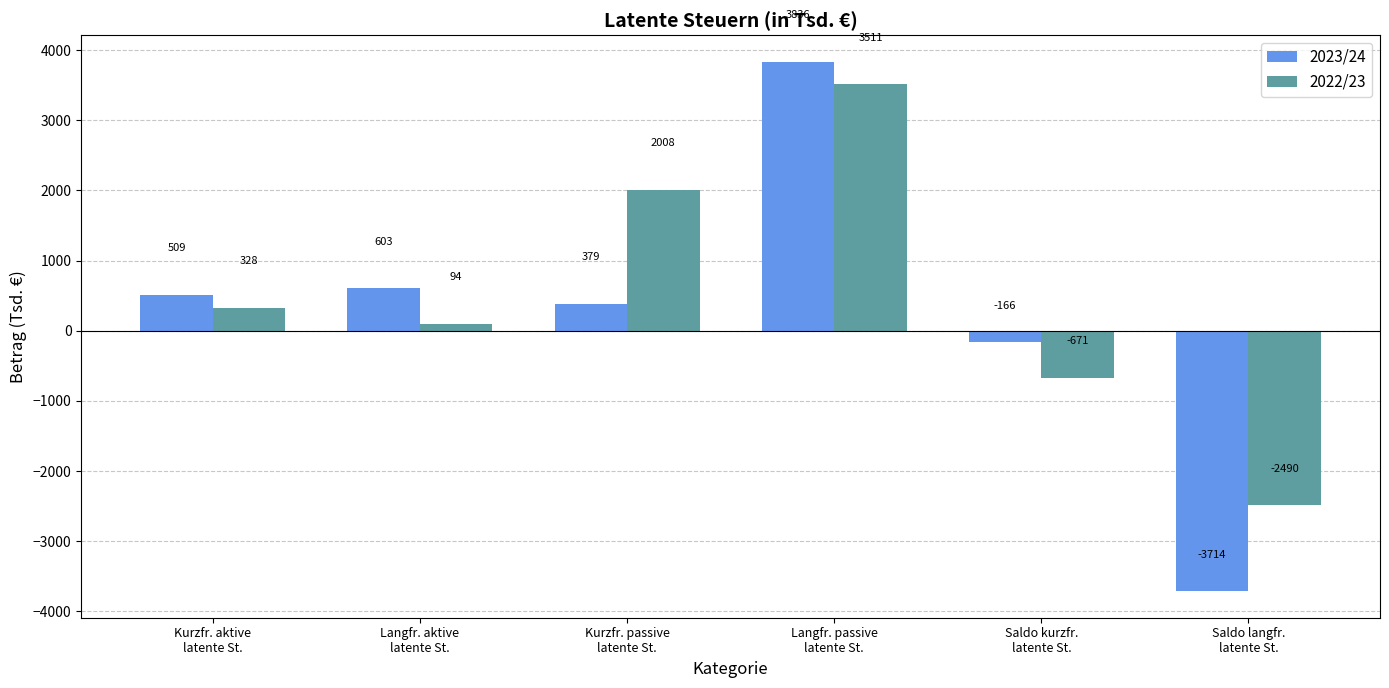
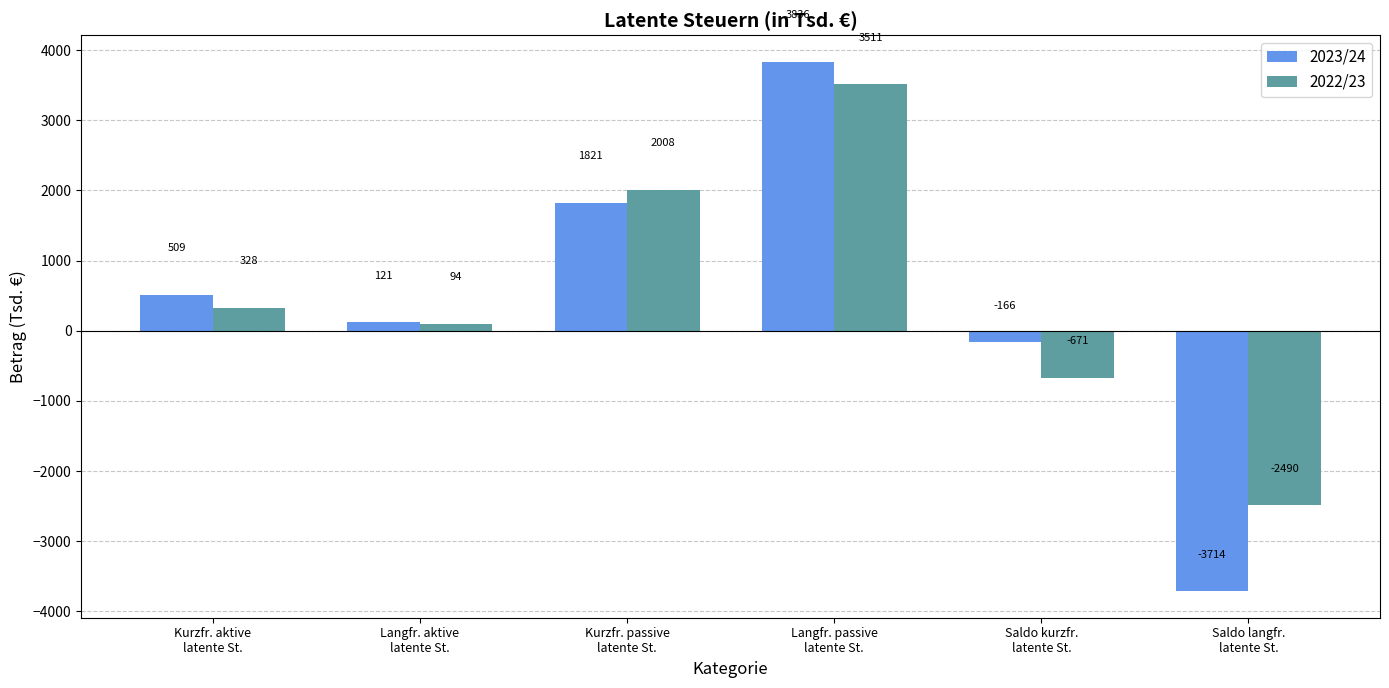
  {
    "2023/24": {
-     "Langfr. aktive latente St.": 603,
-     "Kurzfr. passive latente St.": 379,
+     "Langfr. aktive latente St.": 121,
+     "Kurzfr. passive latente St.": 1821,
      "Saldo langfr. latente St.": -3714
    },
    "2022/23": {
      "Saldo kurzfr. latente St.": -671,
      "Saldo langfr. latente St.": -2490
    }
  }
